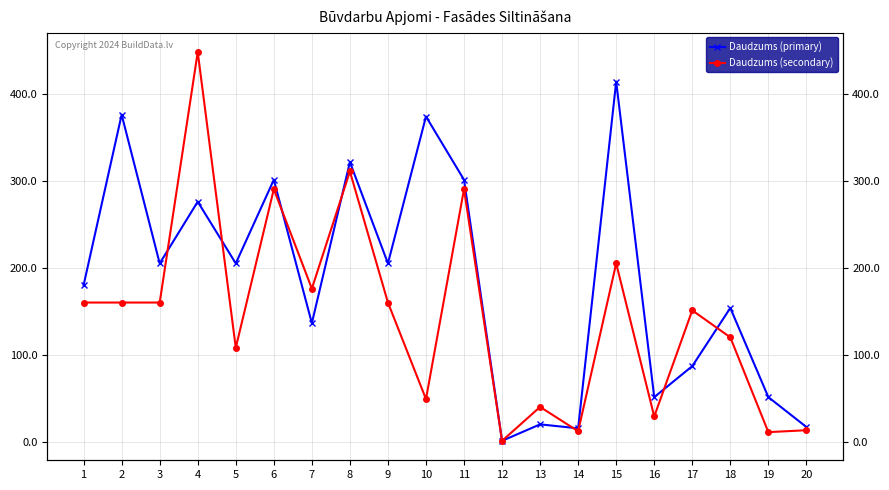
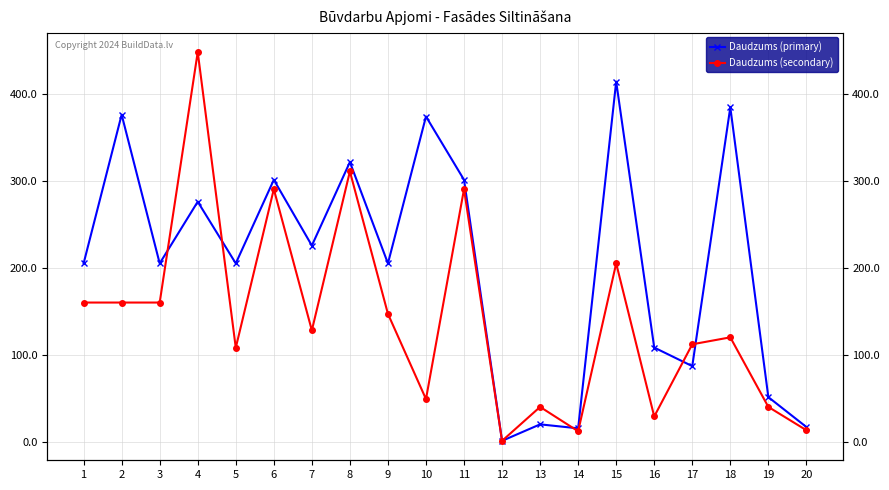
  {
    "Daudzums (primary)": {
-     "1": 180,
+     "1": 210,
      "2": 380,
      "3": 210,
      "4": 280,
      "5": 210,
      "6": 300,
-     "7": 140,
+     "7": 230,
      "8": 320,
      "9": 210,
      "10": 370,
      "11": 300,
      "13": 20,
      "14": 20,
      "15": 410,
-     "16": 50,
+     "16": 110,
      "17": 90,
-     "18": 150,
+     "18": 380,
      "19": 50,
      "20": 20
    },
    "Daudzums (secondary)": {
      "1": 160,
      "2": 160,
      "3": 160,
      "5": 110,
      "6": 290,
-     "7": 180,
+     "7": 130,
      "8": 310,
-     "9": 160,
+     "9": 150,
      "10": 50,
      "11": 290,
      "13": 40,
      "14": 10,
      "15": 210,
      "16": 30,
-     "17": 150,
+     "17": 110,
      "18": 120,
-     "19": 10,
+     "19": 40,
      "20": 10
    }
  }
